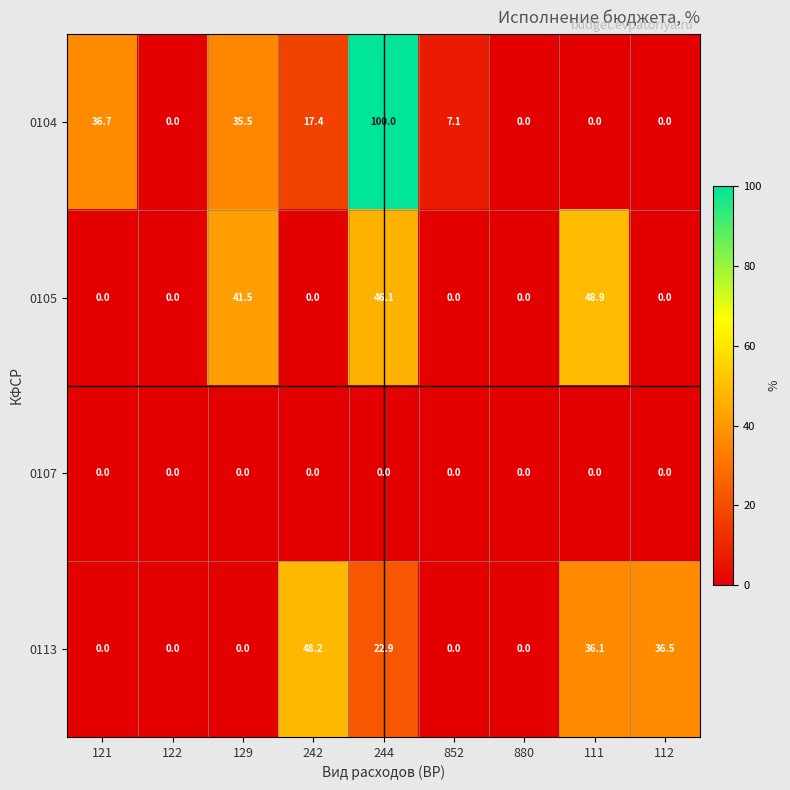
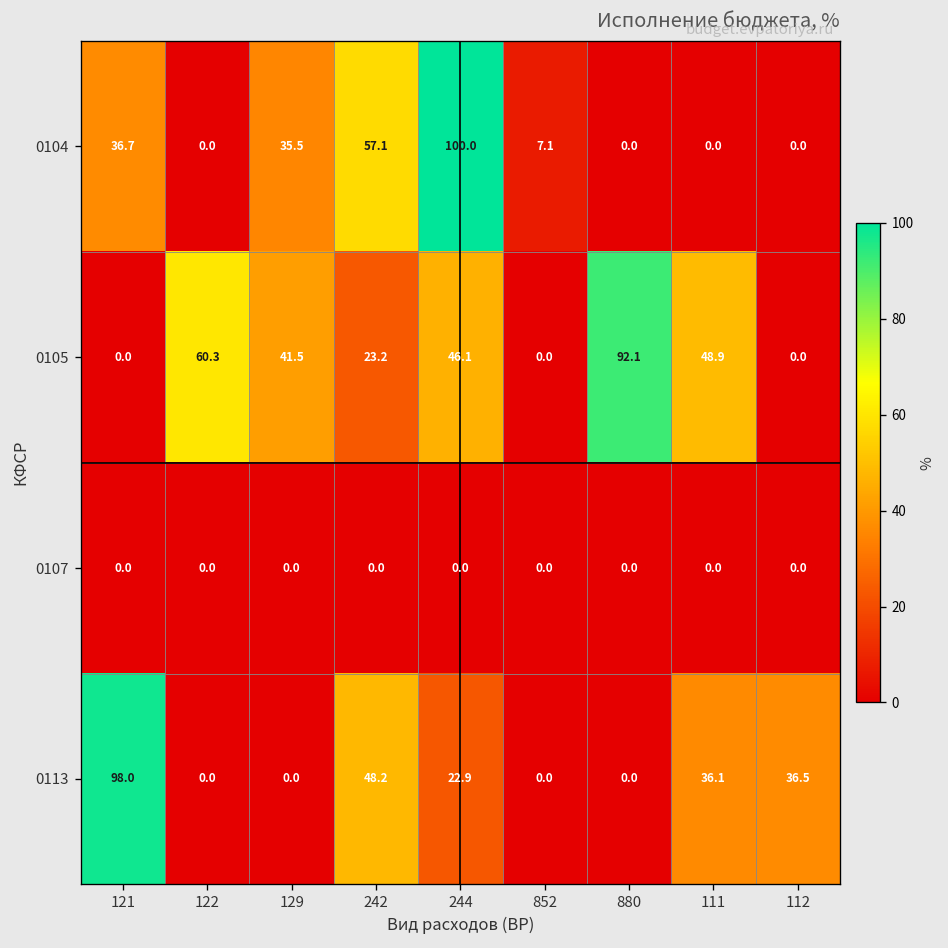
  {
    "0104": {
      "121": 36.7,
      "122": 0.0,
      "129": 35.5,
-     "242": 17.4,
+     "242": 57.1,
      "244": 100.0,
      "852": 7.1,
      "880": 0.0,
      "111": 0.0,
      "112": 0.0
    },
    "0105": {
      "121": 0.0,
-     "122": 0.0,
+     "122": 60.3,
      "129": 41.5,
-     "242": 0.0,
+     "242": 23.2,
      "244": 46.1,
      "852": 0.0,
-     "880": 0.0,
+     "880": 92.1,
      "111": 48.9,
      "112": 0.0
    },
    "0107": {
      "121": 0.0,
      "122": 0.0,
      "129": 0.0,
      "242": 0.0,
      "244": 0.0,
      "852": 0.0,
      "880": 0.0,
      "111": 0.0,
      "112": 0.0
    },
    "0113": {
-     "121": 0.0,
+     "121": 98.0,
      "122": 0.0,
      "129": 0.0,
      "242": 48.2,
      "244": 22.9,
      "852": 0.0,
      "880": 0.0,
      "111": 36.1,
      "112": 36.5
    }
  }
